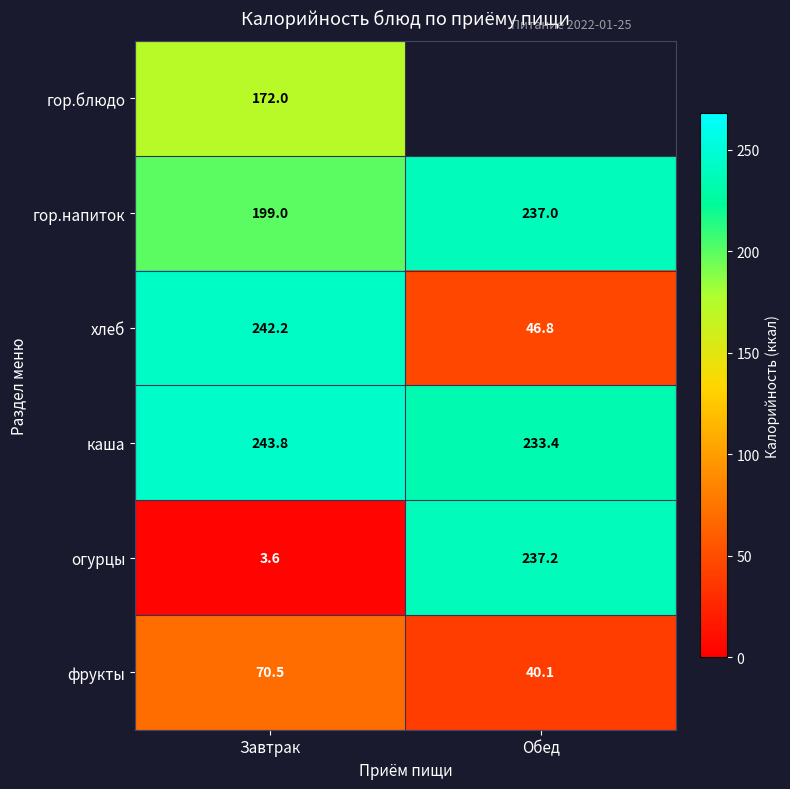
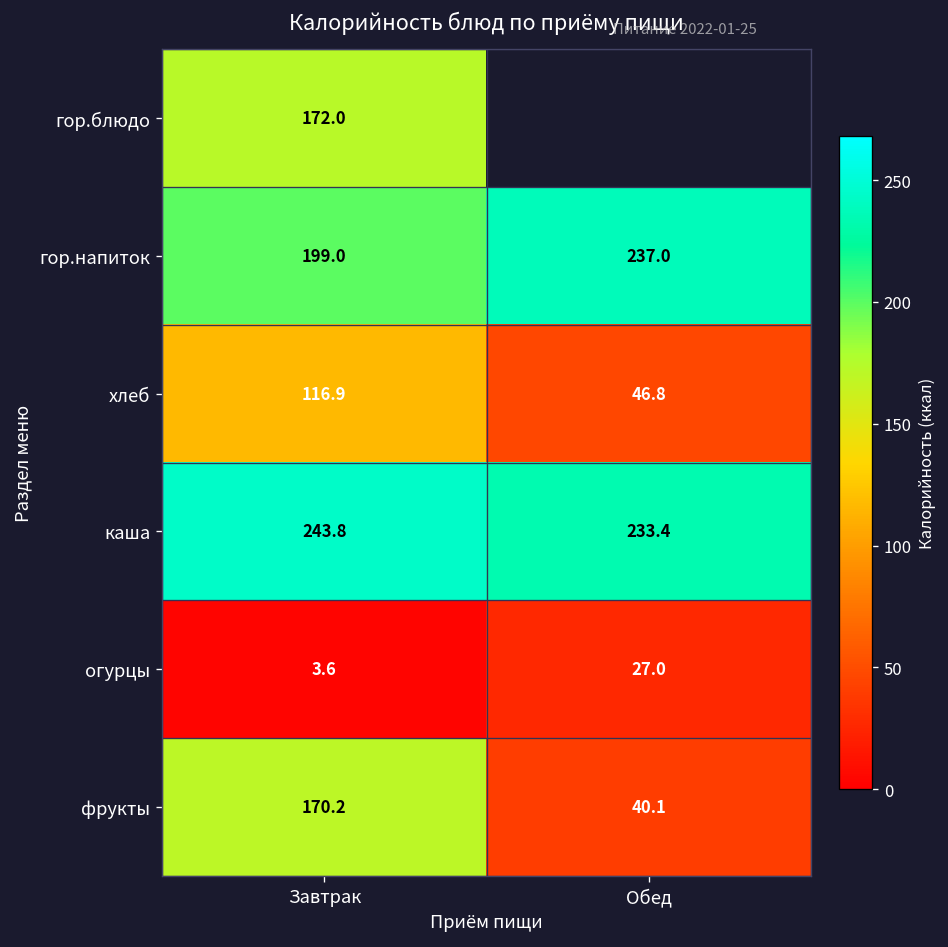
  {
    "гор.блюдо": {
      "Завтрак": 172.0
    },
    "гор.напиток": {
      "Завтрак": 199.0,
      "Обед": 237.0
    },
    "хлеб": {
-     "Завтрак": 242.2,
+     "Завтрак": 116.9,
      "Обед": 46.8
    },
    "каша": {
      "Завтрак": 243.8,
      "Обед": 233.4
    },
    "огурцы": {
      "Завтрак": 3.6,
-     "Обед": 237.2
+     "Обед": 27.0
    },
    "фрукты": {
-     "Завтрак": 70.5,
+     "Завтрак": 170.2,
      "Обед": 40.1
    }
  }
